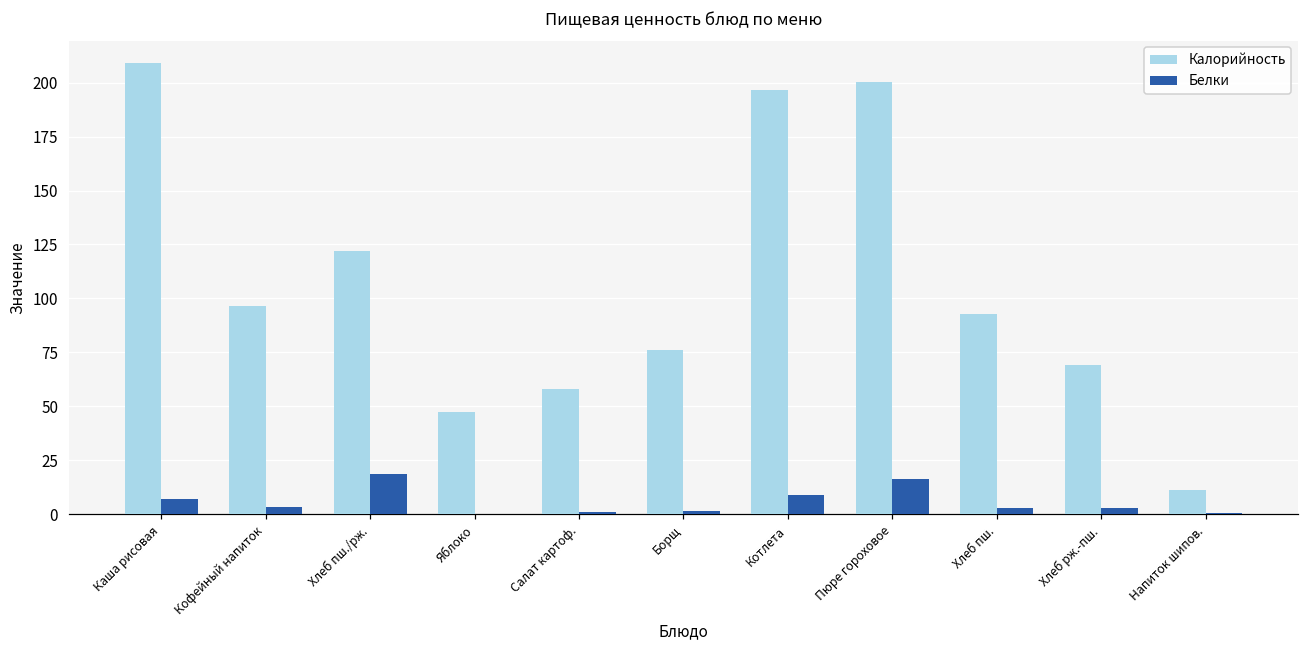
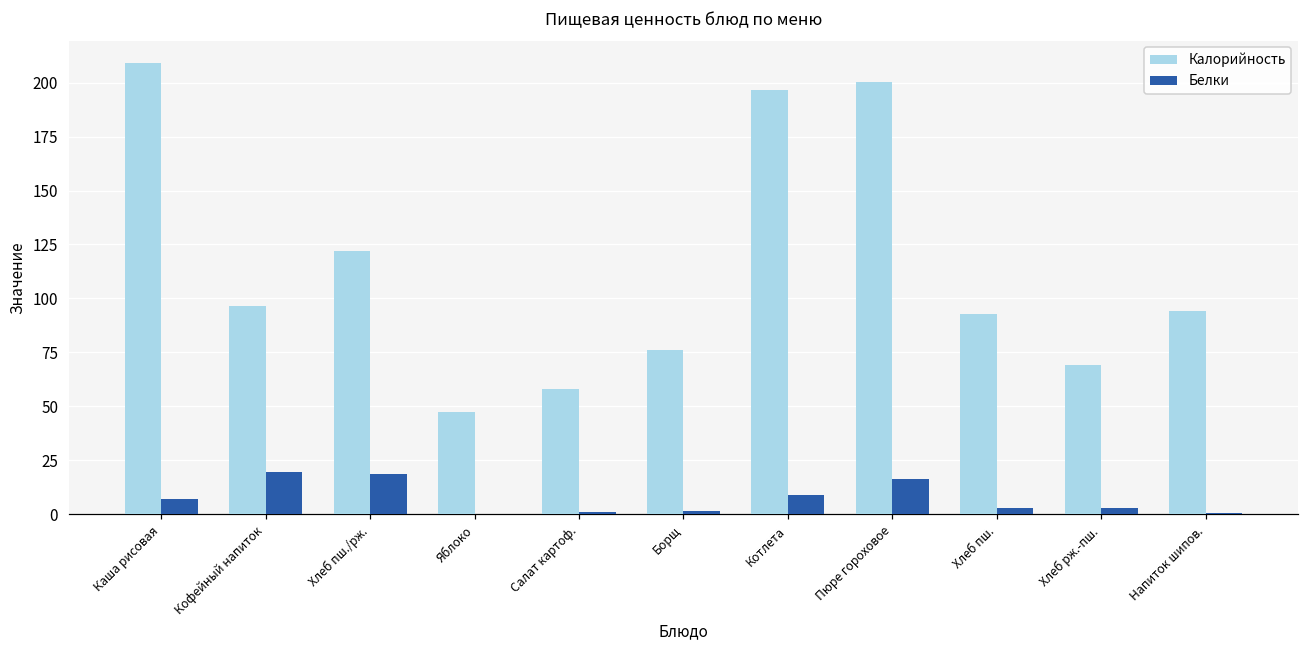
  {
    "Калорийность": {
      "Каша рисовая": 209,
      "Кофейный напиток": 96,
      "Хлеб пш./рж.": 122,
      "Яблоко": 47,
      "Салат картоф.": 58,
      "Борщ": 76,
      "Котлета": 197,
      "Пюре гороховое": 201,
      "Хлеб пш.": 93,
      "Хлеб рж.-пш.": 69,
-     "Напиток шипов.": 11
+     "Напиток шипов.": 94
    },
    "Белки": {
      "Каша рисовая": 7,
-     "Кофейный напиток": 3,
+     "Кофейный напиток": 20,
      "Хлеб пш./рж.": 18,
      "Яблоко": 0,
      "Борщ": 2,
      "Котлета": 9,
      "Пюре гороховое": 16,
      "Хлеб пш.": 3,
      "Хлеб рж.-пш.": 3
    }
  }
